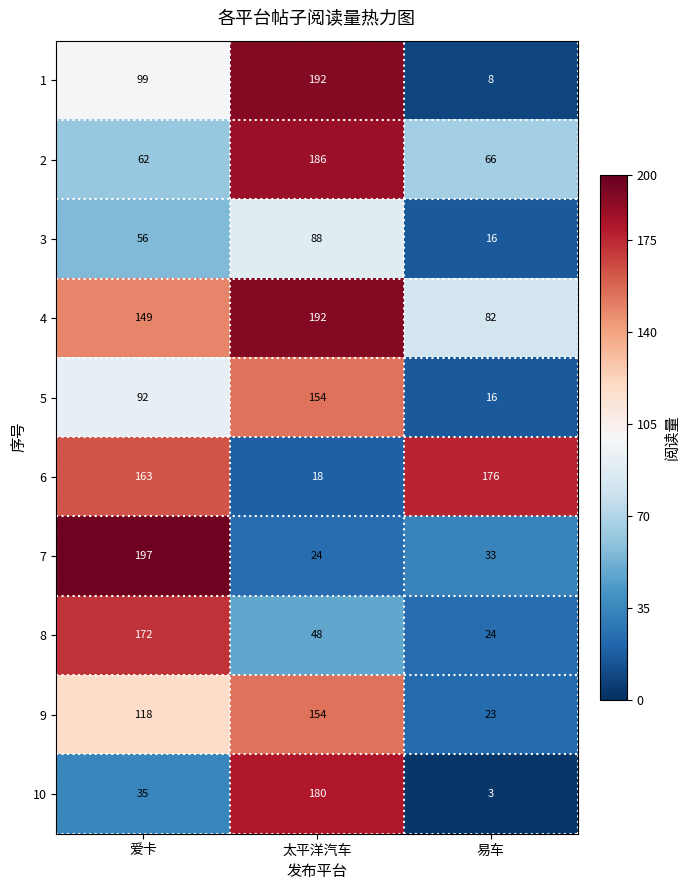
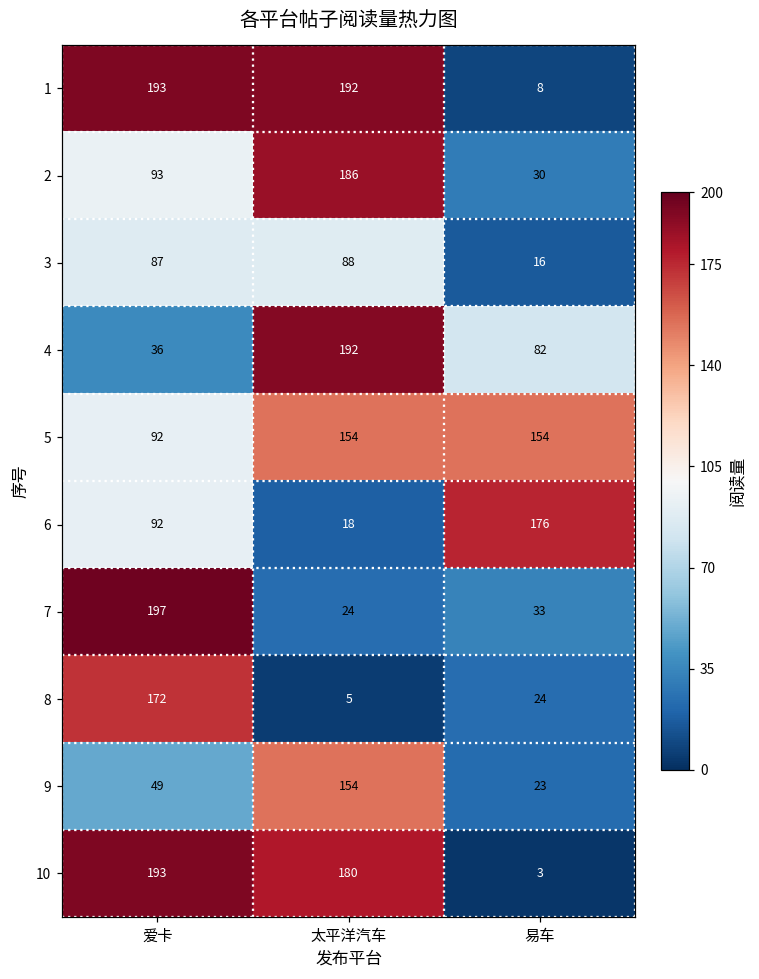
  {
    "1": {
-     "爱卡": 99,
+     "爱卡": 193,
      "太平洋汽车": 192,
      "易车": 8
    },
    "2": {
-     "爱卡": 62,
+     "爱卡": 93,
      "太平洋汽车": 186,
-     "易车": 66
+     "易车": 30
    },
    "3": {
-     "爱卡": 56,
+     "爱卡": 87,
      "太平洋汽车": 88,
      "易车": 16
    },
    "4": {
-     "爱卡": 149,
+     "爱卡": 36,
      "太平洋汽车": 192,
      "易车": 82
    },
    "5": {
      "爱卡": 92,
      "太平洋汽车": 154,
-     "易车": 16
+     "易车": 154
    },
    "6": {
-     "爱卡": 163,
+     "爱卡": 92,
      "太平洋汽车": 18,
      "易车": 176
    },
    "7": {
      "爱卡": 197,
      "太平洋汽车": 24,
      "易车": 33
    },
    "8": {
      "爱卡": 172,
-     "太平洋汽车": 48,
+     "太平洋汽车": 5,
      "易车": 24
    },
    "9": {
-     "爱卡": 118,
+     "爱卡": 49,
      "太平洋汽车": 154,
      "易车": 23
    },
    "10": {
-     "爱卡": 35,
+     "爱卡": 193,
      "太平洋汽车": 180,
      "易车": 3
    }
  }
